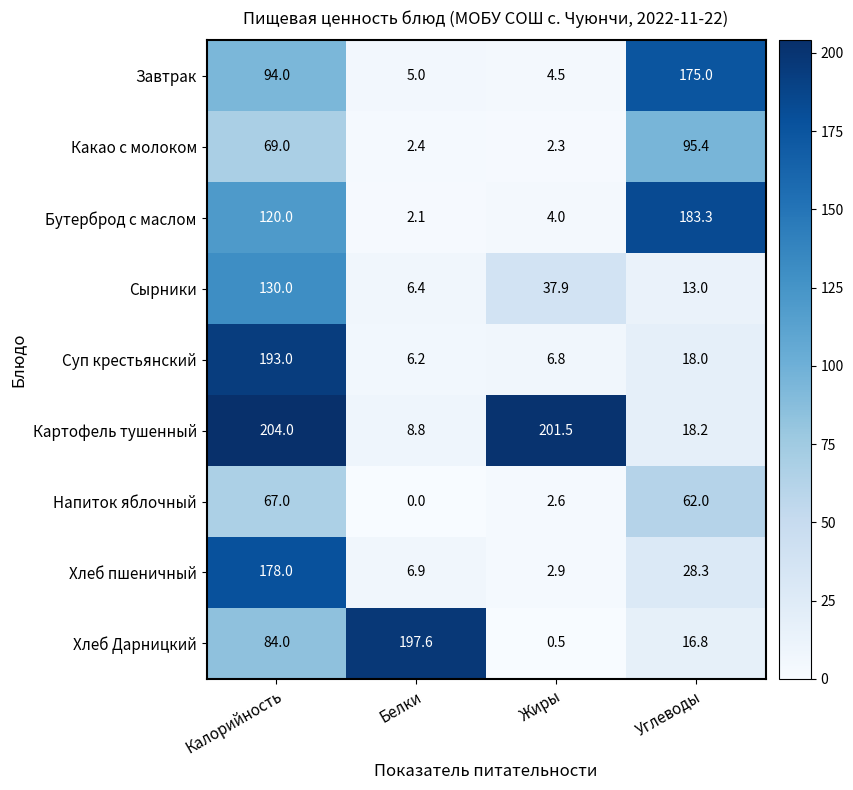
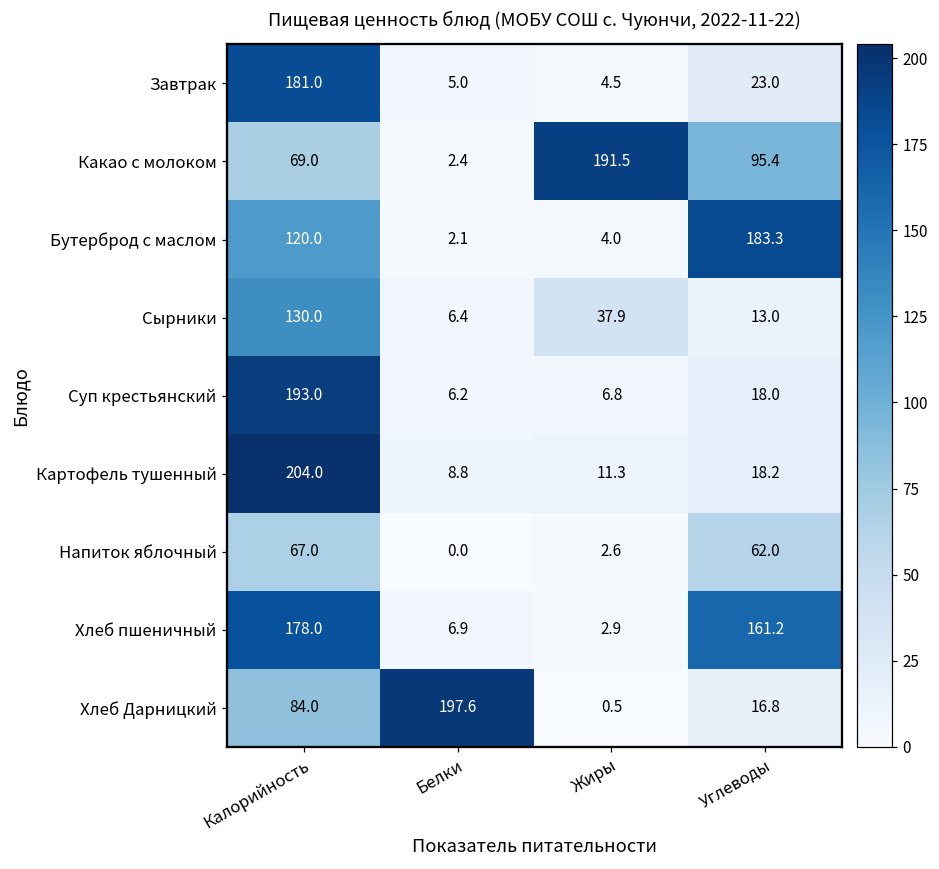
  {
    "Завтрак": {
-     "Калорийность": 94.0,
+     "Калорийность": 181.0,
      "Белки": 5.0,
      "Жиры": 4.5,
-     "Углеводы": 175.0
+     "Углеводы": 23.0
    },
    "Какао с молоком": {
      "Калорийность": 69.0,
      "Белки": 2.4,
-     "Жиры": 2.3,
+     "Жиры": 191.5,
      "Углеводы": 95.4
    },
    "Бутерброд с маслом": {
      "Калорийность": 120.0,
      "Белки": 2.1,
      "Жиры": 4.0,
      "Углеводы": 183.3
    },
    "Сырники": {
      "Калорийность": 130.0,
      "Белки": 6.4,
      "Жиры": 37.9,
      "Углеводы": 13.0
    },
    "Суп крестьянский": {
      "Калорийность": 193.0,
      "Белки": 6.2,
      "Жиры": 6.8,
      "Углеводы": 18.0
    },
    "Картофель тушенный": {
      "Калорийность": 204.0,
      "Белки": 8.8,
-     "Жиры": 201.5,
+     "Жиры": 11.3,
      "Углеводы": 18.2
    },
    "Напиток яблочный": {
      "Калорийность": 67.0,
      "Белки": 0.0,
      "Жиры": 2.6,
      "Углеводы": 62.0
    },
    "Хлеб пшеничный": {
      "Калорийность": 178.0,
      "Белки": 6.9,
      "Жиры": 2.9,
-     "Углеводы": 28.3
+     "Углеводы": 161.2
    },
    "Хлеб Дарницкий": {
      "Калорийность": 84.0,
      "Белки": 197.6,
      "Жиры": 0.5,
      "Углеводы": 16.8
    }
  }
